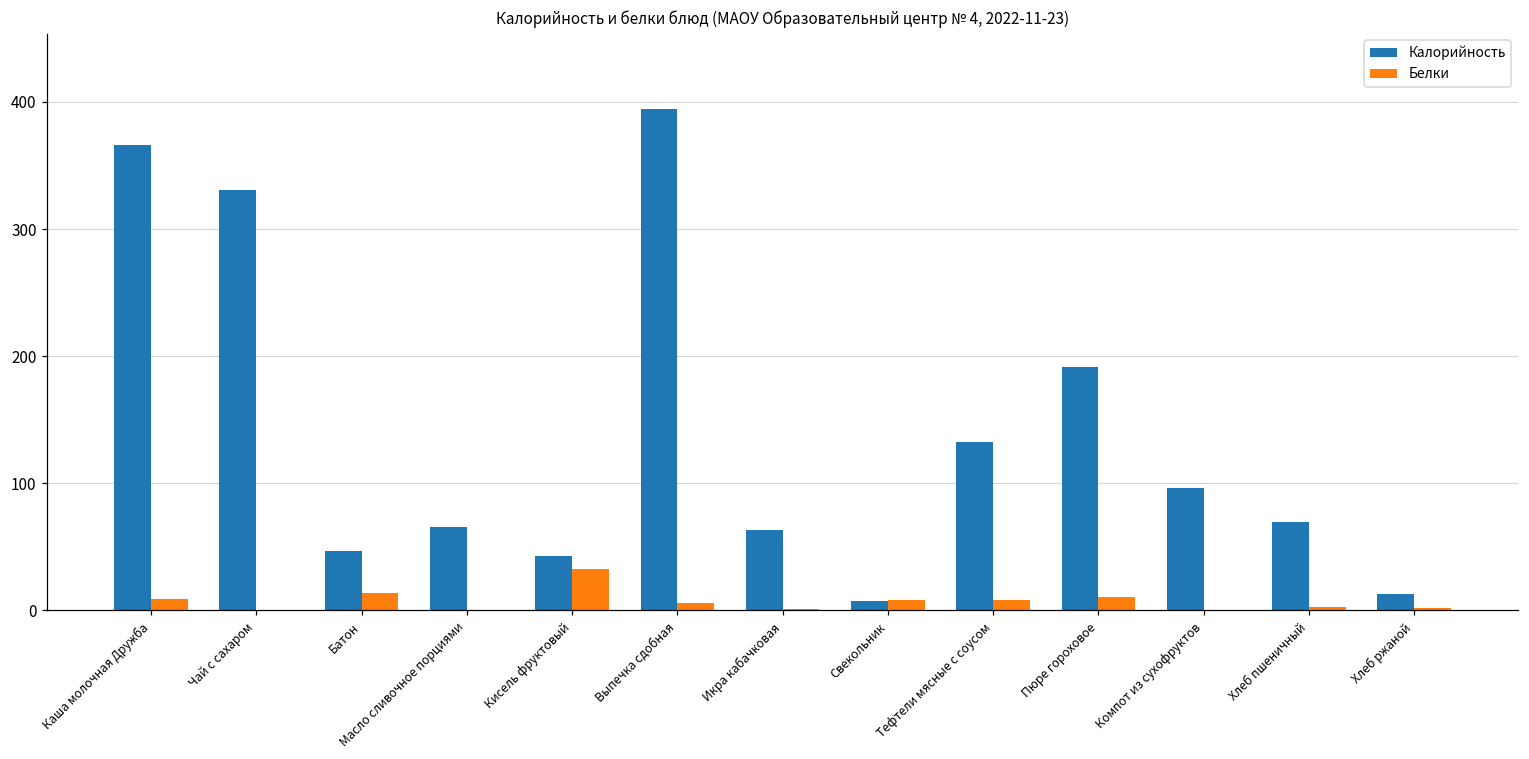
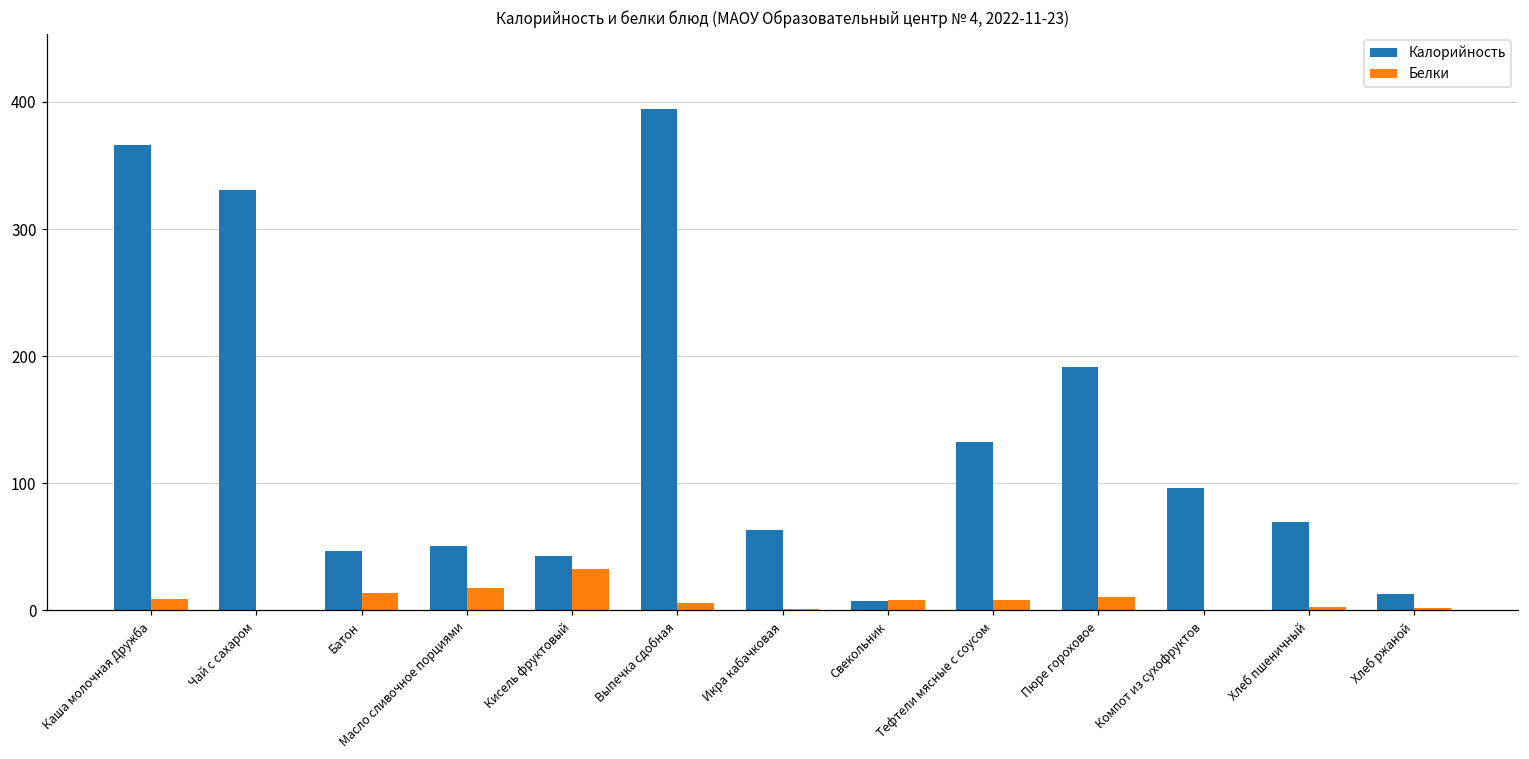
  {
    "Калорийность": {
      "Каша молочная Дружба": 366,
      "Чай с сахаром": 331,
      "Батон": 47,
-     "Масло сливочное порциями": 66,
+     "Масло сливочное порциями": 50,
      "Кисель фруктовый": 43,
      "Выпечка сдобная": 395,
      "Икра кабачковая": 63,
      "Свекольник": 7,
      "Тефтели мясные с соусом": 133,
      "Пюре гороховое": 192,
      "Компот из сухофруктов": 96,
      "Хлеб пшеничный": 69,
      "Хлеб ржаной": 13
    },
    "Белки": {
      "Каша молочная Дружба": 9,
      "Батон": 13,
-     "Масло сливочное порциями": 0,
+     "Масло сливочное порциями": 17,
      "Кисель фруктовый": 33,
      "Выпечка сдобная": 6,
      "Свекольник": 8,
      "Тефтели мясные с соусом": 8,
      "Пюре гороховое": 10,
      "Хлеб пшеничный": 2
    }
  }
